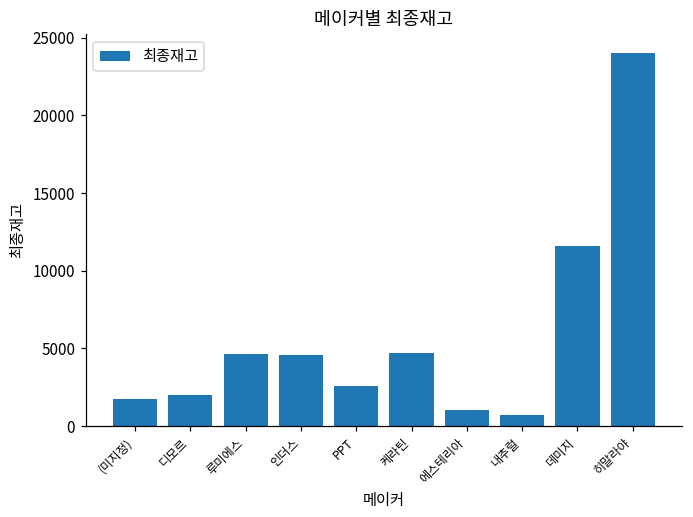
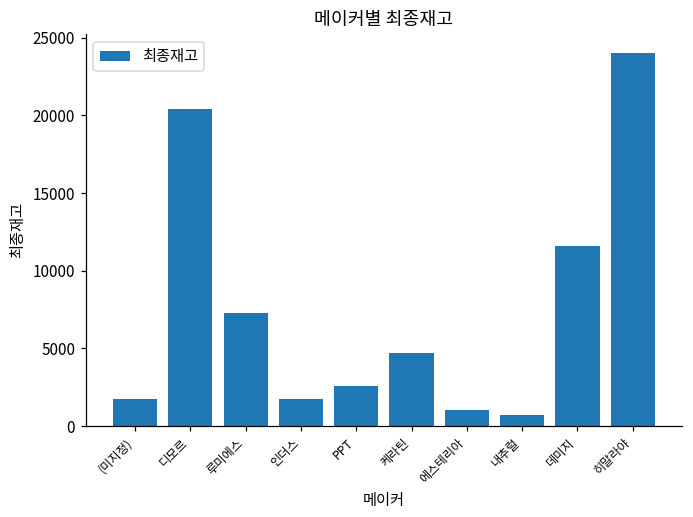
  {
    "(미지정)": 1800,
-   "디모르": 2000,
-   "루미에스": 4600,
-   "인더스": 4600,
+   "디모르": 20400,
+   "루미에스": 7300,
+   "인더스": 1700,
    "PPT": 2600,
    "케라틴": 4700,
    "에스테리아": 1000,
    "내추럴": 700,
    "데미지": 11600,
    "히말라야": 24000
  }
